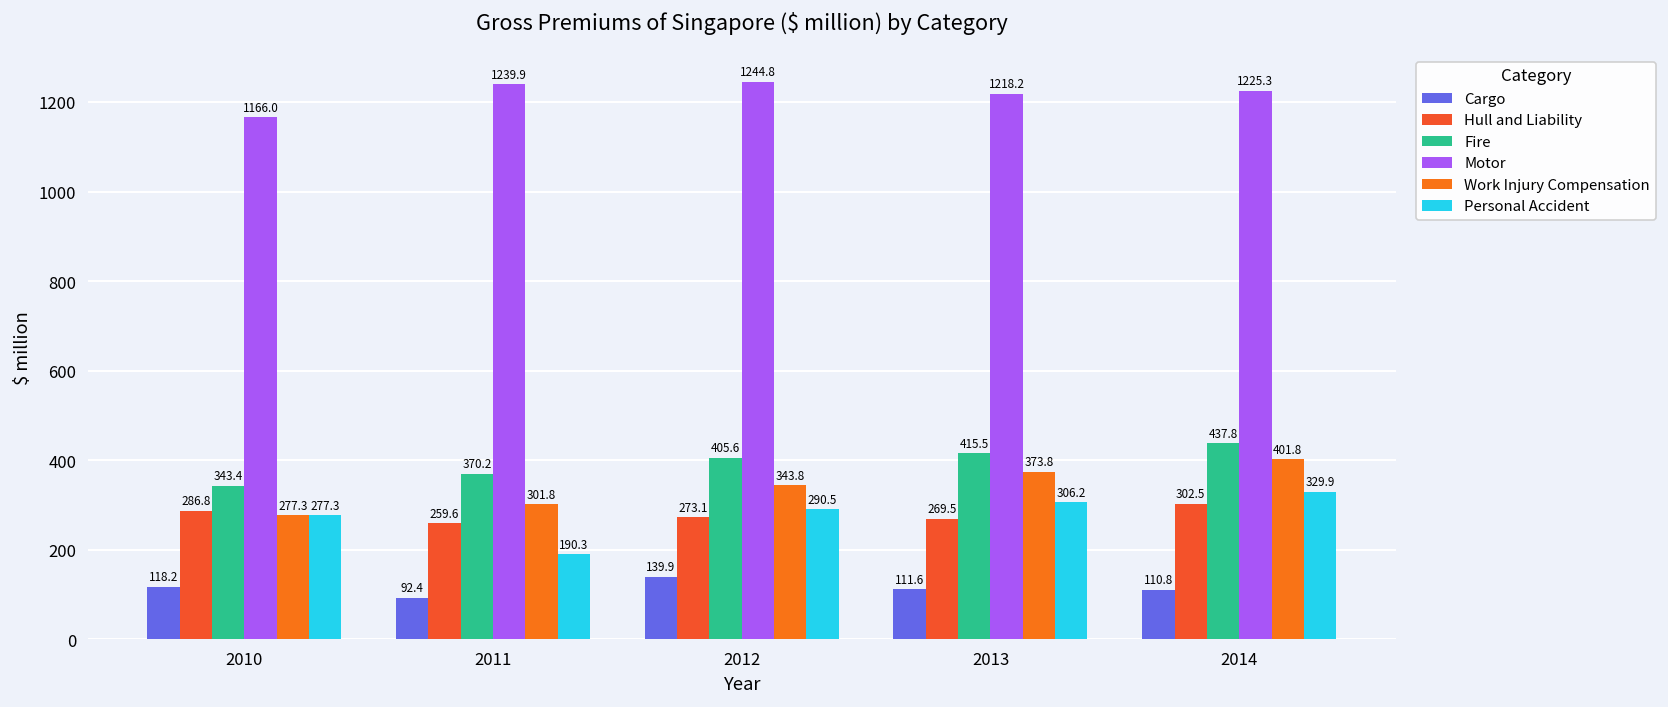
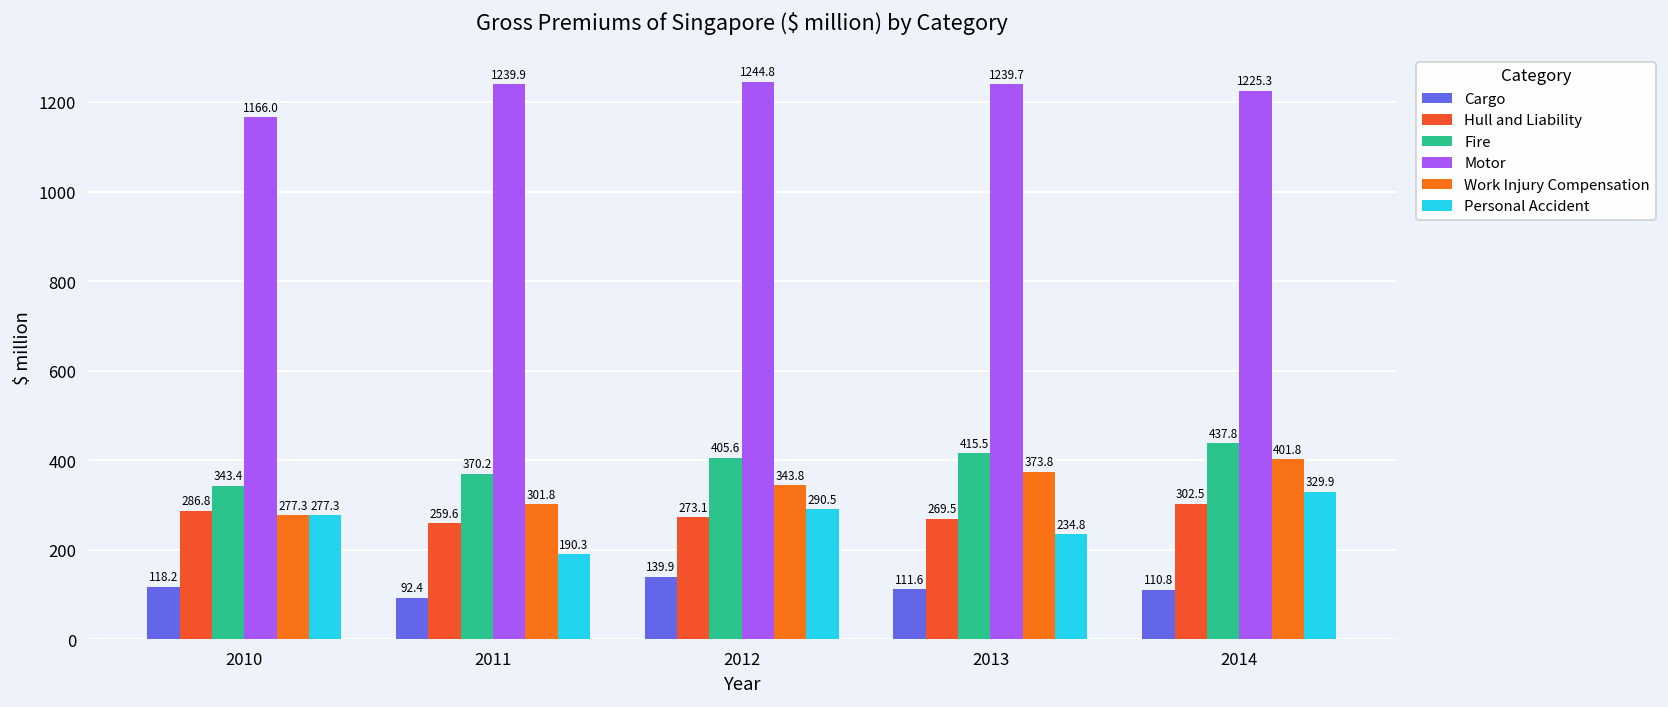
  {
    "Cargo": {
      "2010": 118.2,
      "2011": 92.4,
      "2012": 139.9,
      "2013": 111.6,
      "2014": 110.8
    },
    "Fire": {
      "2010": 343.4,
      "2011": 370.2,
      "2012": 405.6,
      "2013": 415.5,
      "2014": 437.8
    },
    "Motor": {
      "2010": 1166.0,
      "2011": 1239.9,
      "2012": 1244.8,
-     "2013": 1218.2,
+     "2013": 1239.7,
      "2014": 1225.3
    },
    "Personal Accident": {
      "2010": 277.3,
      "2011": 190.3,
      "2012": 290.5,
-     "2013": 306.2,
+     "2013": 234.8,
      "2014": 329.9
    }
  }
